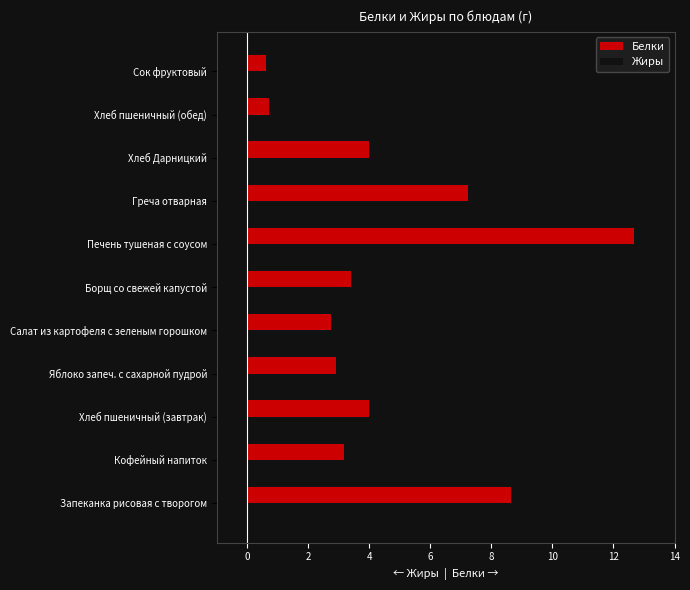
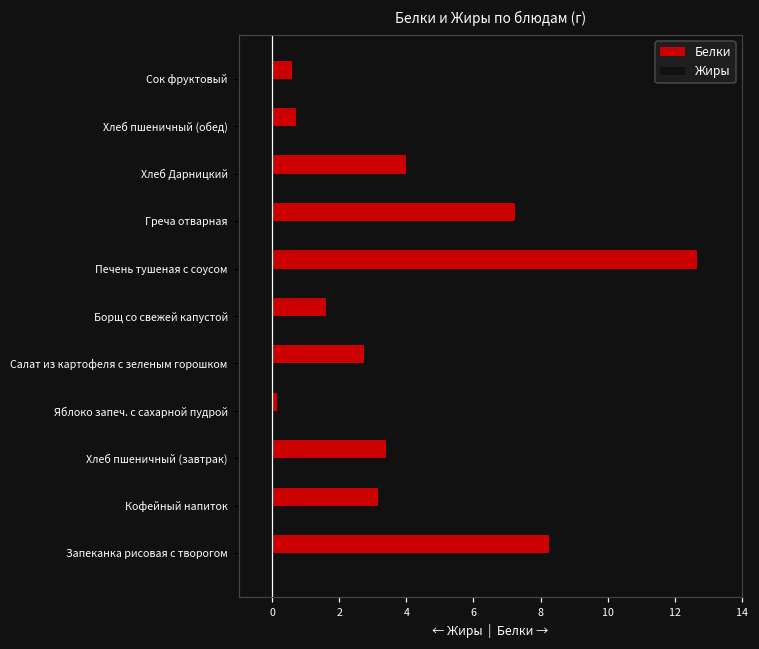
  {
    "Белки": {
      "Сок фруктовый": 0.6,
      "Хлеб пшеничный (обед)": 0.7,
      "Хлеб Дарницкий": 4.0,
      "Греча отварная": 7.2,
      "Печень тушеная с соусом": 12.7,
-     "Борщ со свежей капустой": 3.4,
+     "Борщ со свежей капустой": 1.6,
      "Салат из картофеля с зеленым горошком": 2.7,
-     "Яблоко запеч. с сахарной пудрой": 2.9,
-     "Хлеб пшеничный (завтрак)": 4.0,
+     "Яблоко запеч. с сахарной пудрой": 0.1,
+     "Хлеб пшеничный (завтрак)": 3.4,
      "Кофейный напиток": 3.2,
-     "Запеканка рисовая с творогом": 8.6
+     "Запеканка рисовая с творогом": 8.2
    },
    "Жиры": {
      "Сок фруктовый": -0.4,
      "Хлеб пшеничный (обед)": -0.7,
      "Хлеб Дарницкий": -0.9,
      "Яблоко запеч. с сахарной пудрой": -0.1,
      "Хлеб пшеничный (завтрак)": -0.4
    }
  }
